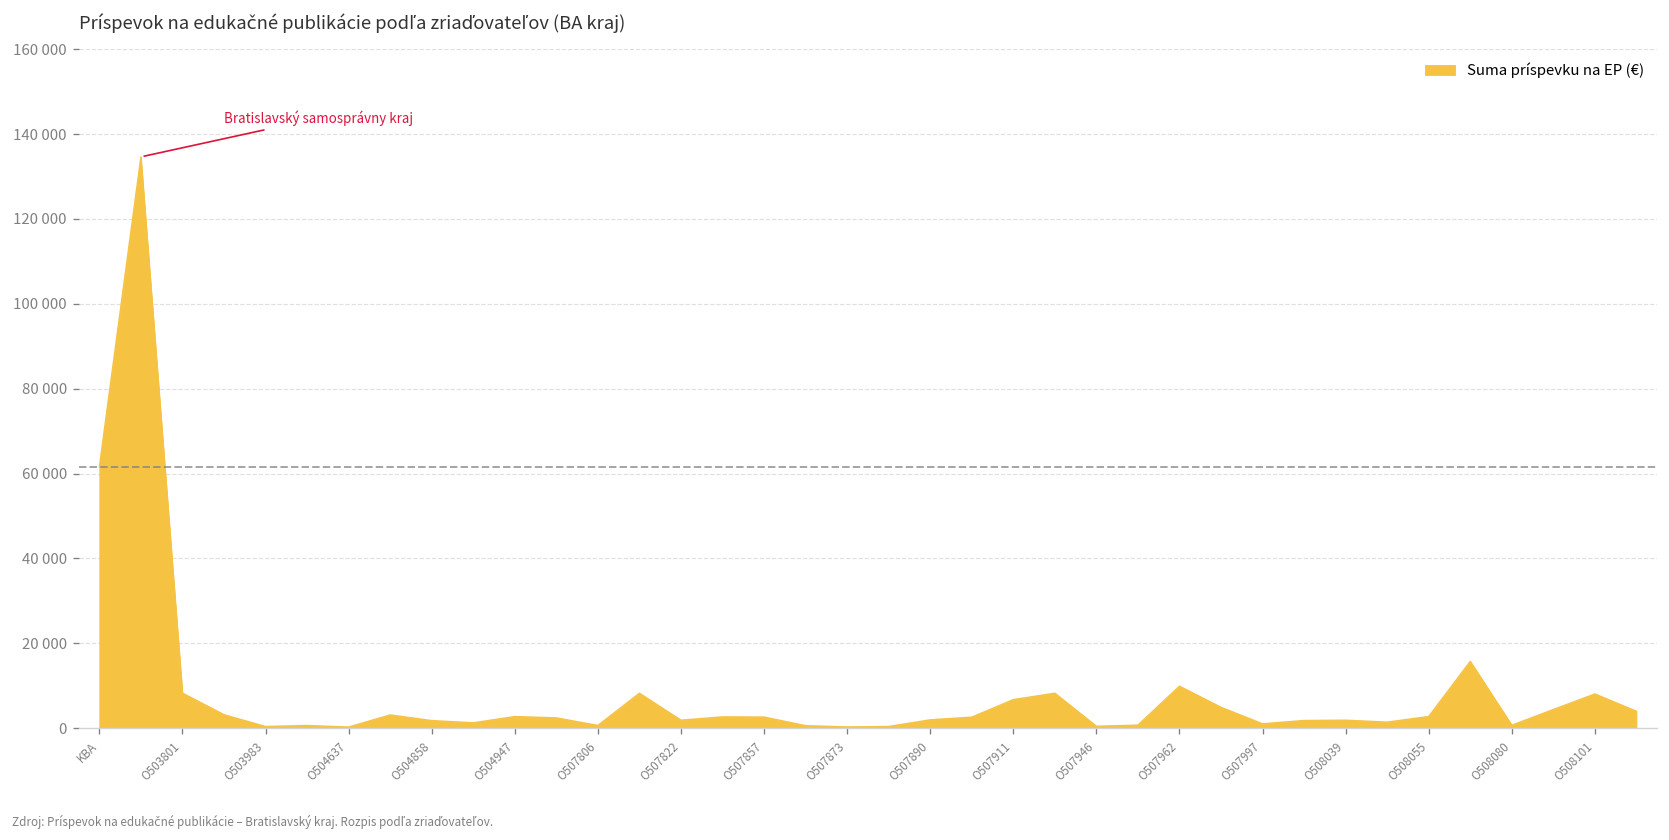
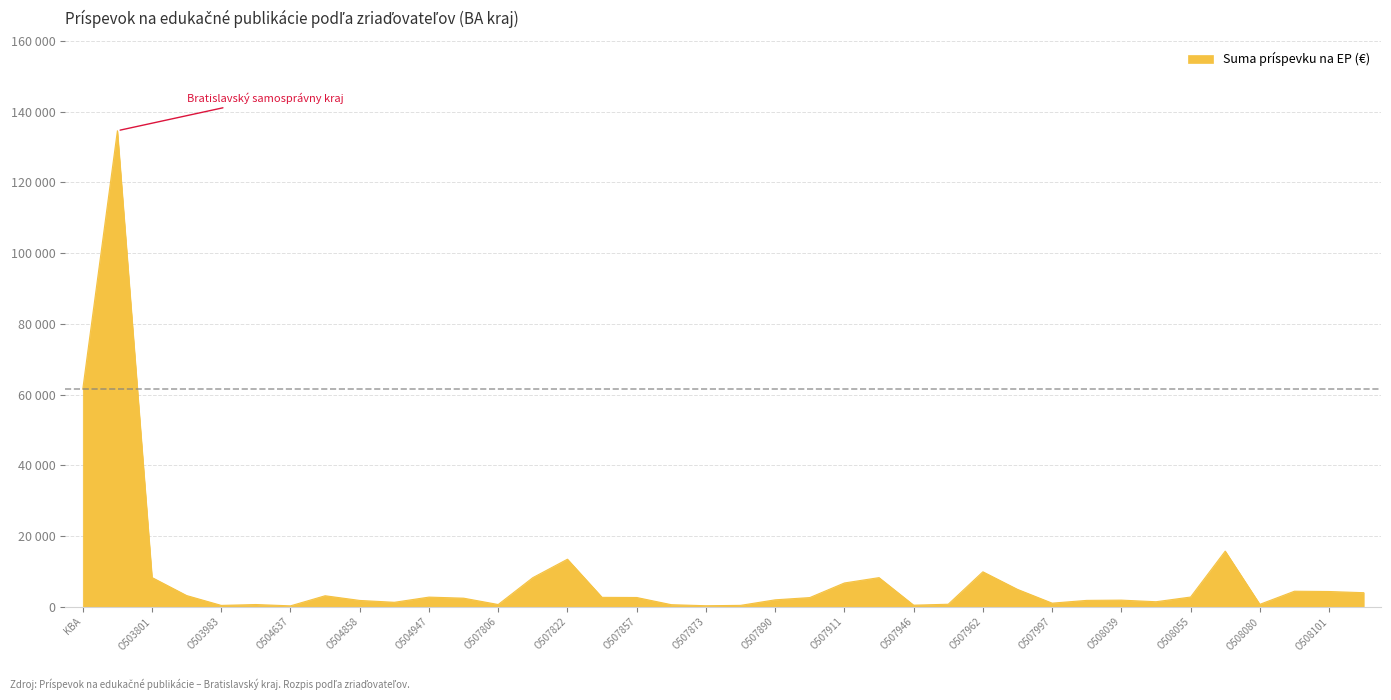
  {
    "KBA": 62000,
    "O503801": 8000,
    "O503983": 0,
    "O504637": 0,
    "O504858": 2000,
    "O504947": 3000,
    "O507806": 1000,
-   "O507822": 2000,
+   "O507822": 13000,
    "O507857": 3000,
    "O507873": 0,
    "O507890": 2000,
    "O507911": 7000,
    "O507946": 0,
    "O507962": 10000,
    "O507997": 1000,
    "O508039": 2000,
    "O508055": 3000,
    "O508080": 1000,
-   "O508101": 8000
+   "O508101": 4000
  }
